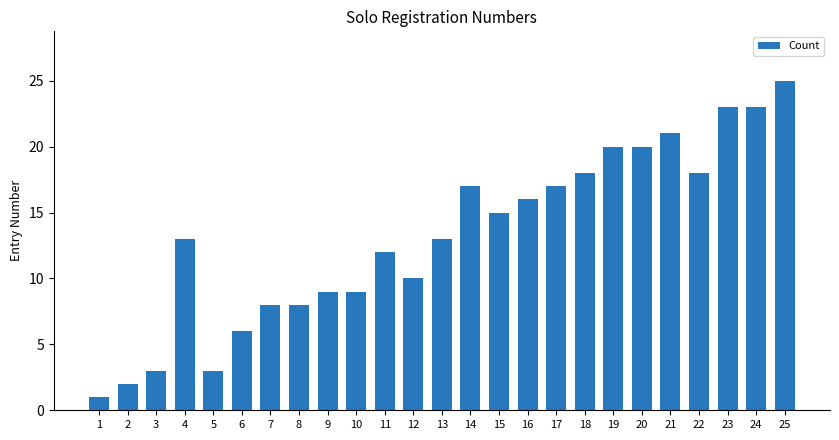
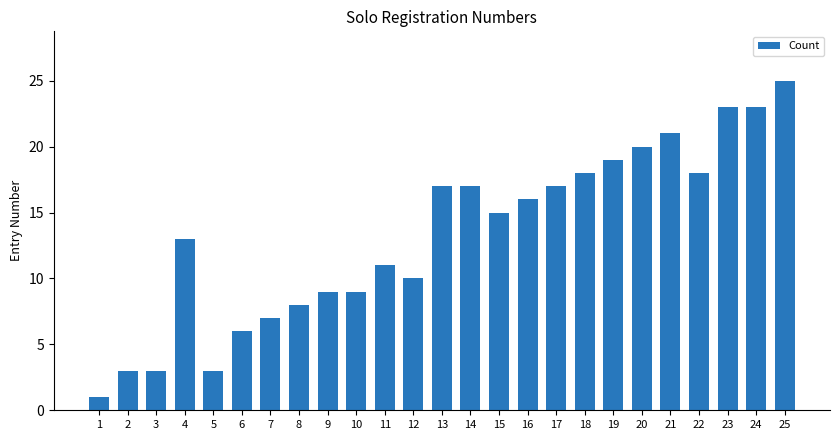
  {
    "1": 1,
-   "2": 2,
+   "2": 3,
    "3": 3,
    "4": 13,
    "5": 3,
    "6": 6,
-   "7": 8,
+   "7": 7,
    "8": 8,
    "9": 9,
    "10": 9,
-   "11": 12,
+   "11": 11,
    "12": 10,
-   "13": 13,
+   "13": 17,
    "14": 17,
    "15": 15,
    "16": 16,
    "17": 17,
    "18": 18,
-   "19": 20,
+   "19": 19,
    "20": 20,
    "21": 21,
    "22": 18,
    "23": 23,
    "24": 23,
    "25": 25
  }
